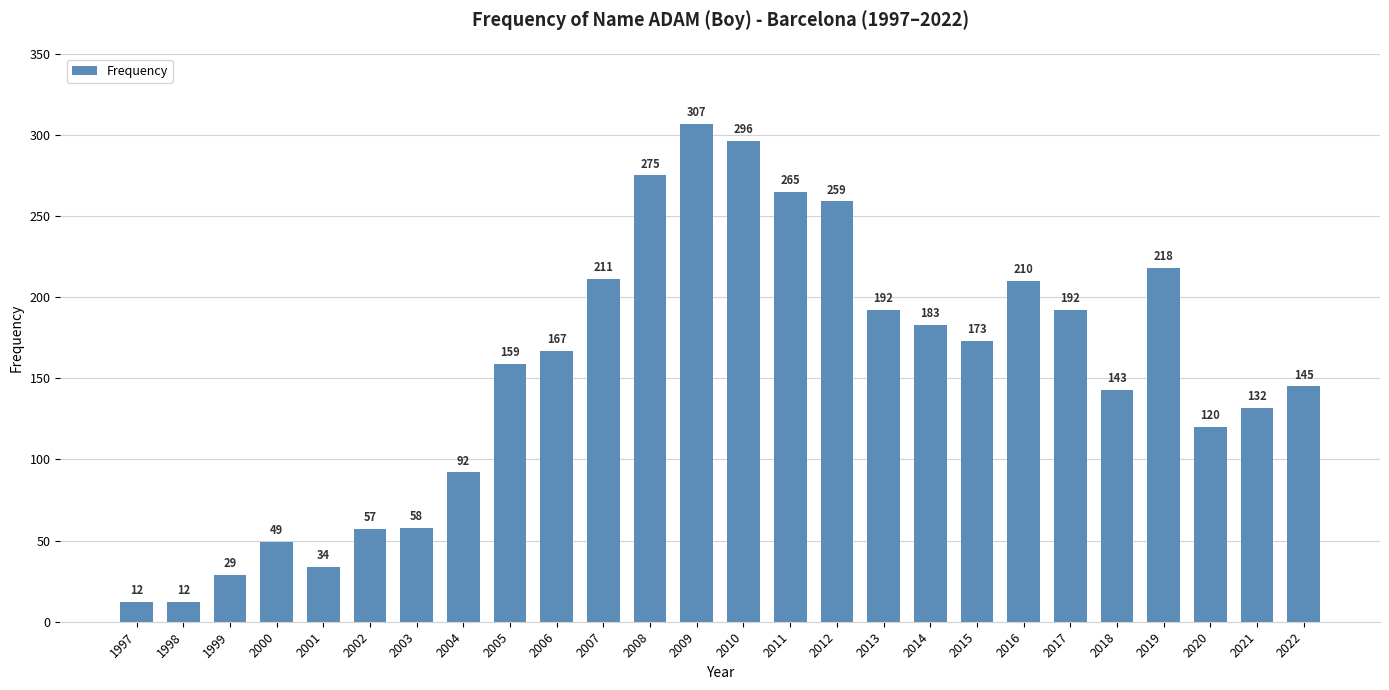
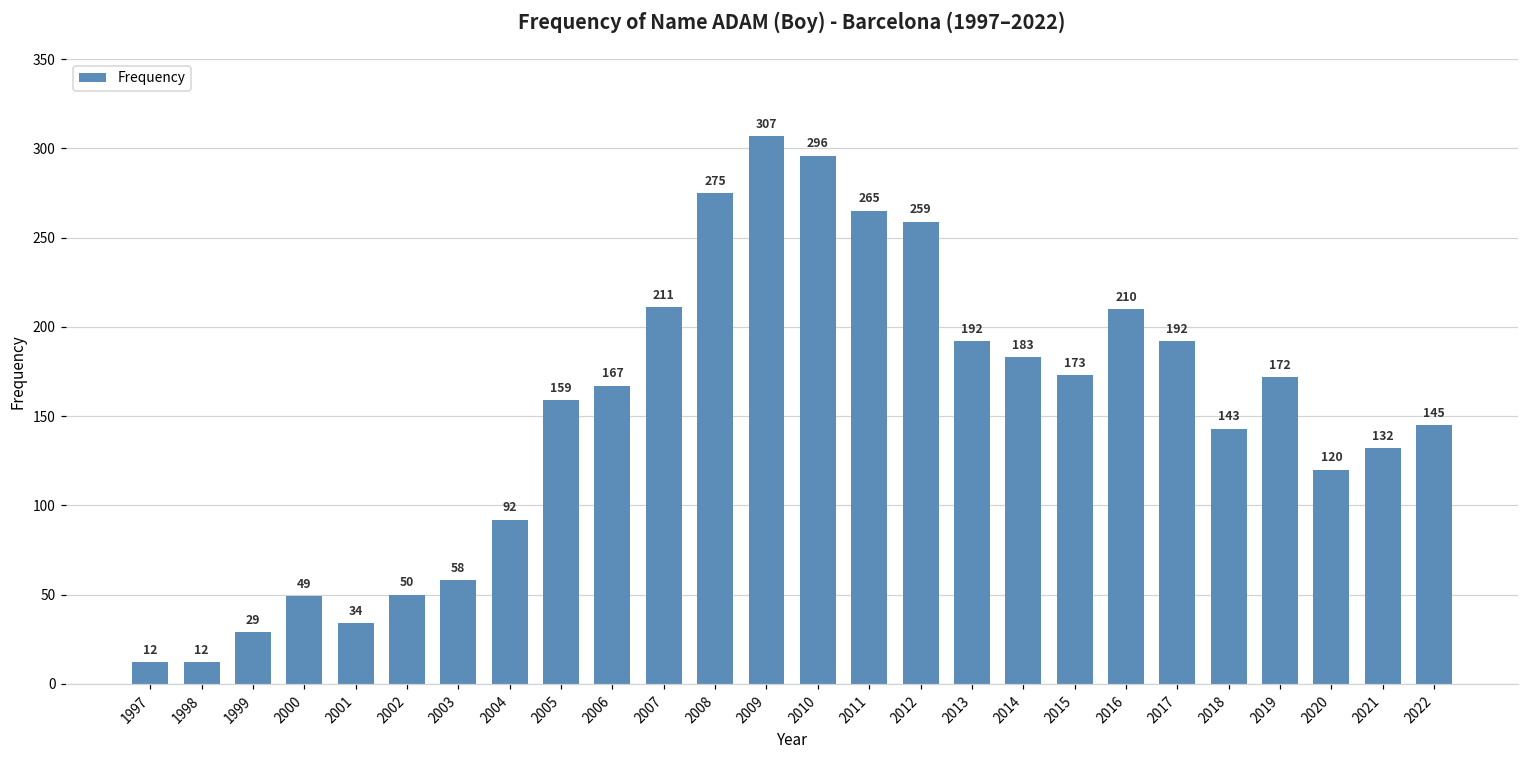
  {
    "1997": 12,
    "1998": 12,
    "1999": 29,
    "2000": 49,
    "2001": 34,
-   "2002": 57,
+   "2002": 50,
    "2003": 58,
    "2004": 92,
    "2005": 159,
    "2006": 167,
    "2007": 211,
    "2008": 275,
    "2009": 307,
    "2010": 296,
    "2011": 265,
    "2012": 259,
    "2013": 192,
    "2014": 183,
    "2015": 173,
    "2016": 210,
    "2017": 192,
    "2018": 143,
-   "2019": 218,
+   "2019": 172,
    "2020": 120,
    "2021": 132,
    "2022": 145
  }
